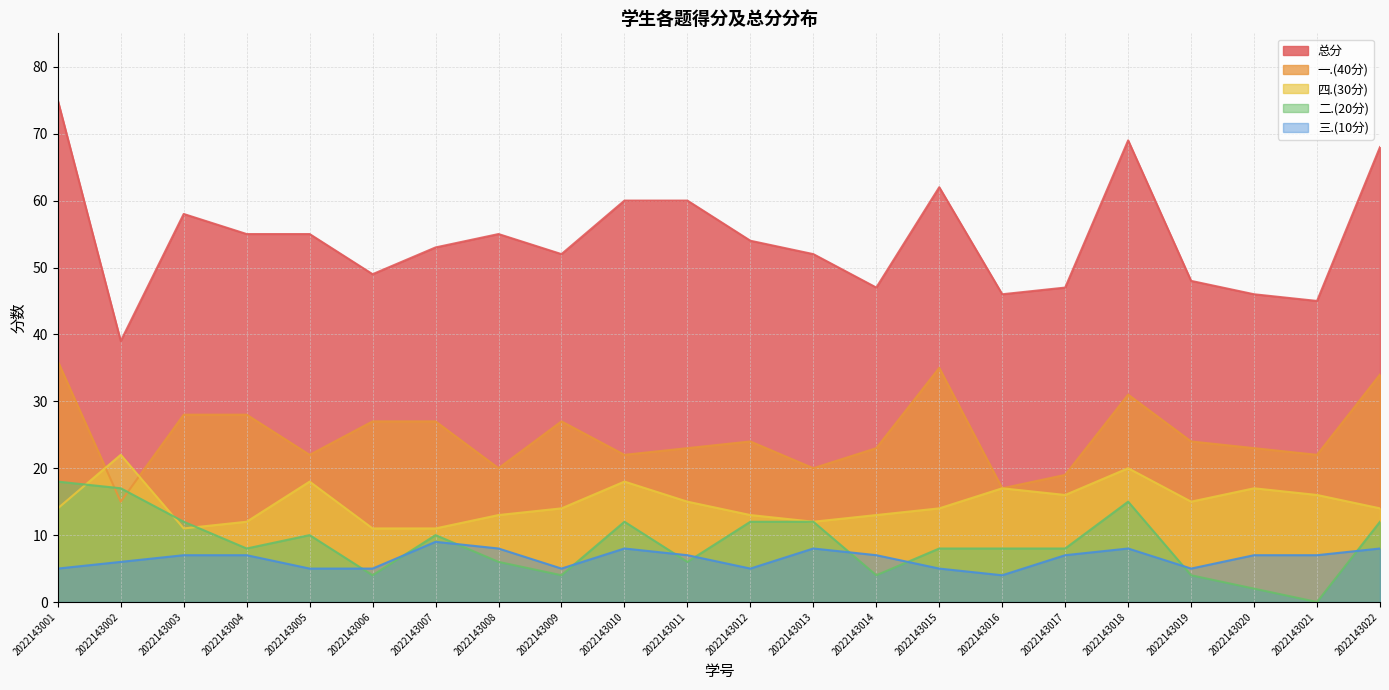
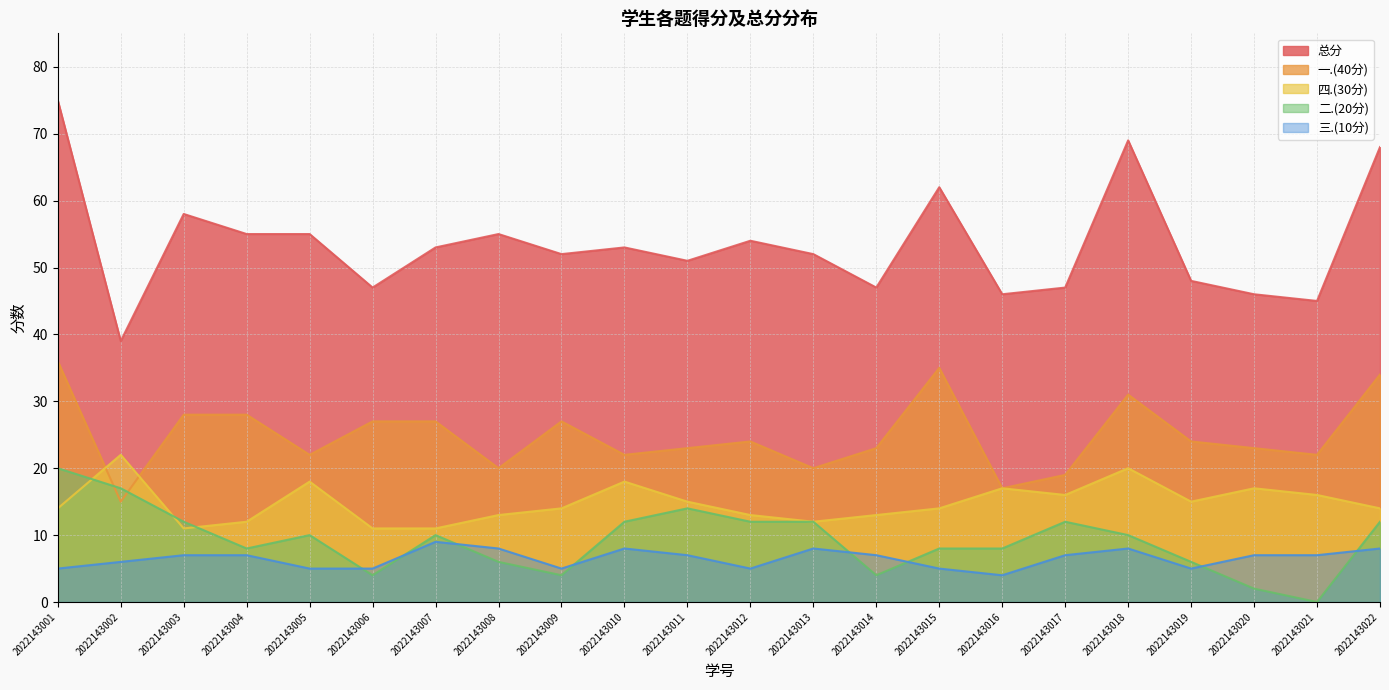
  {
    "总分": {
      "2022143001": 75,
      "2022143002": 39,
      "2022143003": 58,
      "2022143004": 55,
      "2022143005": 55,
-     "2022143006": 49,
+     "2022143006": 47,
      "2022143007": 53,
      "2022143008": 55,
      "2022143009": 52,
-     "2022143010": 60,
-     "2022143011": 60,
+     "2022143010": 53,
+     "2022143011": 51,
      "2022143012": 54,
      "2022143013": 52,
      "2022143014": 47,
      "2022143015": 62,
      "2022143016": 46,
      "2022143017": 47,
      "2022143018": 69,
      "2022143019": 48,
      "2022143020": 46,
      "2022143021": 45,
      "2022143022": 68
    },
    "二.(20分)": {
-     "2022143001": 18,
+     "2022143001": 20,
      "2022143002": 17,
      "2022143003": 12,
      "2022143004": 8,
      "2022143005": 10,
      "2022143006": 4,
      "2022143007": 10,
      "2022143008": 6,
      "2022143009": 4,
      "2022143010": 12,
-     "2022143011": 6,
+     "2022143011": 14,
      "2022143012": 12,
      "2022143014": 4,
      "2022143015": 8,
      "2022143016": 8,
-     "2022143017": 8,
-     "2022143018": 15,
-     "2022143019": 4,
+     "2022143017": 12,
+     "2022143018": 10,
+     "2022143019": 6,
      "2022143020": 2,
      "2022143021": 0,
      "2022143022": 12
    },
    "三.(10分)": {
      "2022143001": 5,
      "2022143002": 6,
      "2022143003": 7,
      "2022143004": 7,
      "2022143005": 5,
      "2022143006": 5,
      "2022143007": 9,
      "2022143008": 8,
      "2022143009": 5,
      "2022143010": 8,
      "2022143011": 7,
      "2022143012": 5,
      "2022143013": 8,
      "2022143014": 7,
      "2022143015": 5,
      "2022143016": 4,
      "2022143017": 7,
      "2022143018": 8,
      "2022143019": 5,
      "2022143020": 7,
      "2022143021": 7,
      "2022143022": 8
    }
  }
